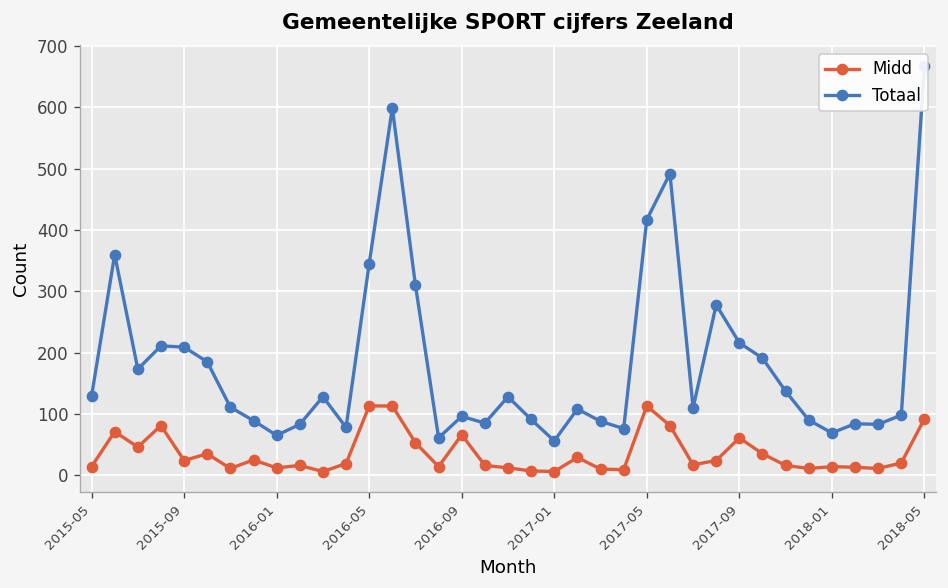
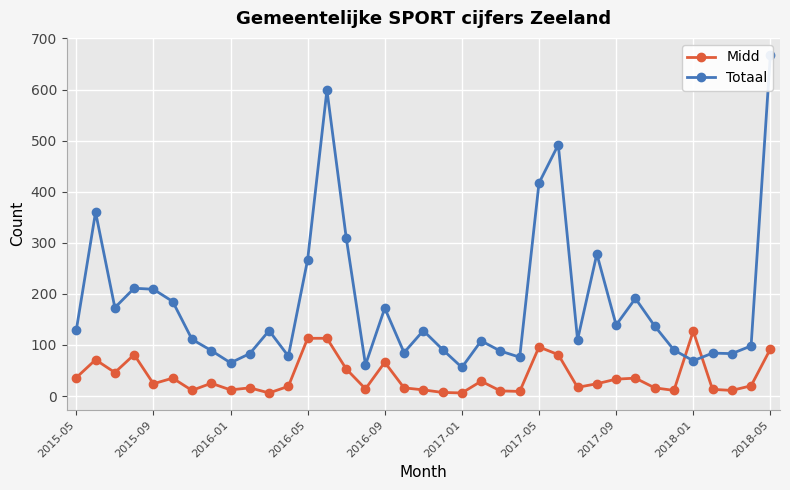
  {
    "Midd": {
-     "2015-05": 10,
+     "2015-05": 40,
      "2015-09": 20,
      "2016-01": 10,
      "2016-05": 110,
      "2016-09": 70,
      "2017-01": 10,
-     "2017-05": 110,
-     "2017-09": 60,
-     "2018-01": 10,
+     "2017-05": 100,
+     "2017-09": 30,
+     "2018-01": 130,
      "2018-05": 90
    },
    "Totaal": {
      "2015-05": 130,
      "2015-09": 210,
      "2016-01": 70,
-     "2016-05": 350,
-     "2016-09": 100,
+     "2016-05": 270,
+     "2016-09": 170,
      "2017-01": 60,
      "2017-05": 420,
-     "2017-09": 220,
+     "2017-09": 140,
      "2018-01": 70
    }
  }
